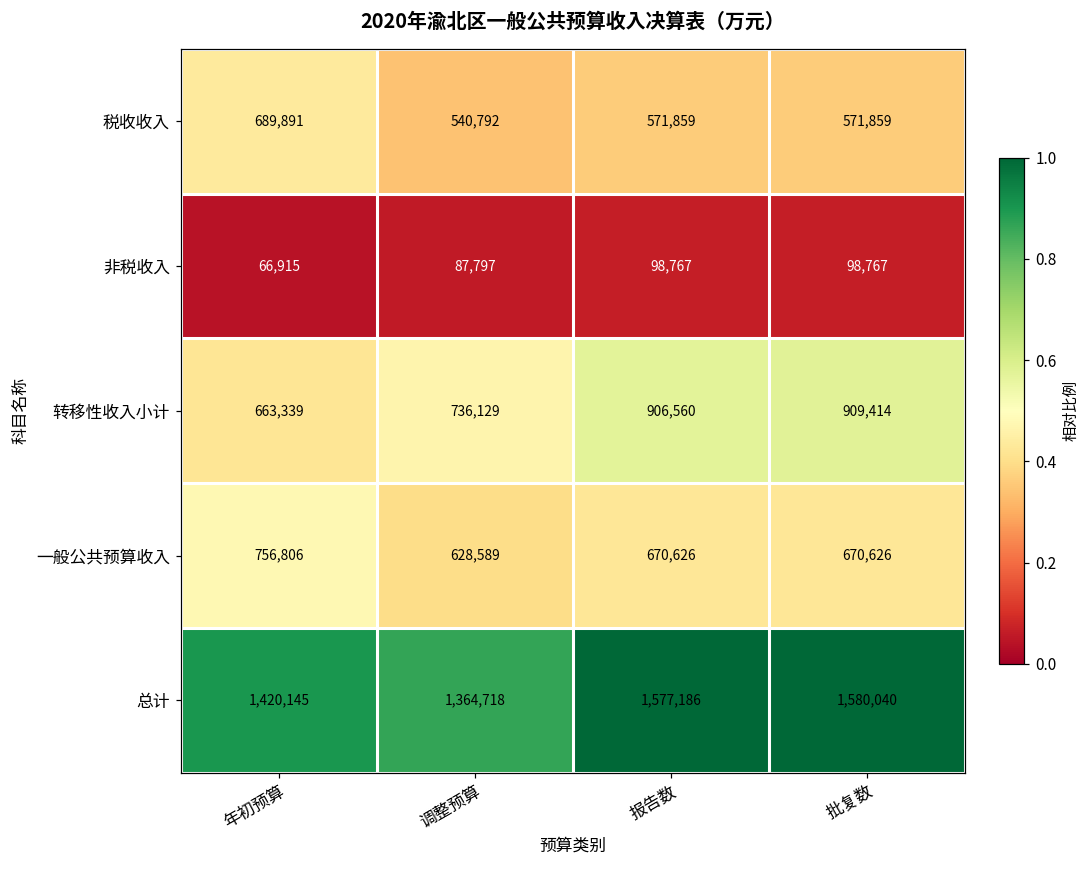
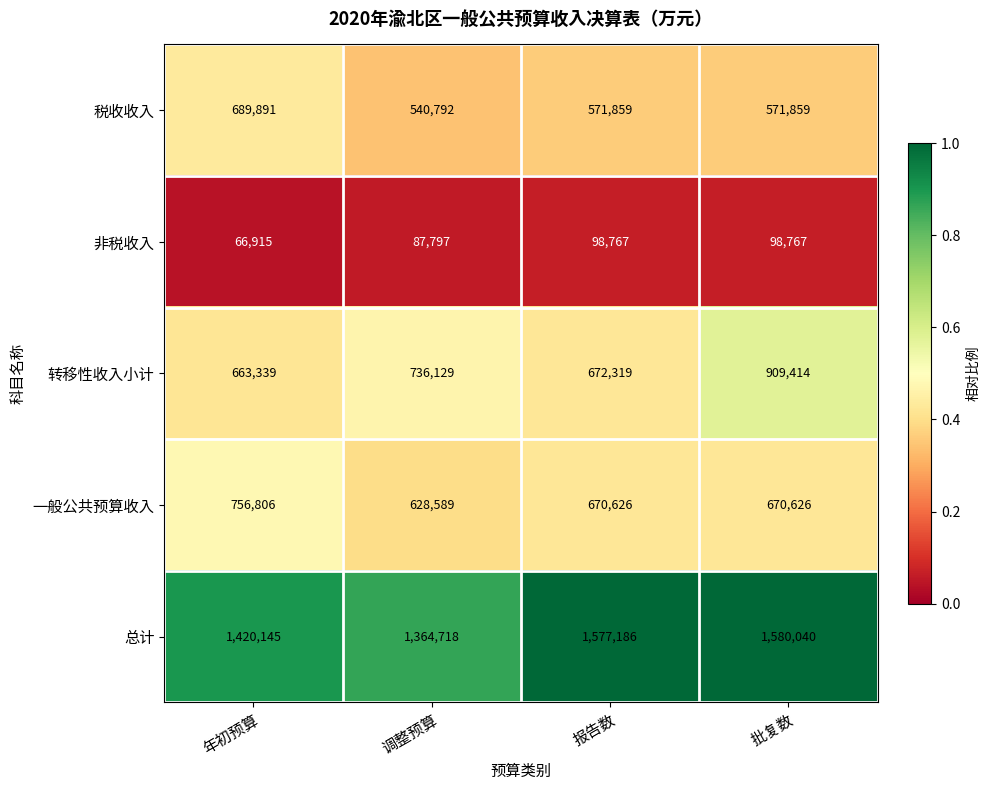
  {
    "税收收入": {
      "年初预算": "689,891",
      "调整预算": "540,792",
      "报告数": "571,859",
      "批复数": "571,859"
    },
    "非税收入": {
      "年初预算": "66,915",
      "调整预算": "87,797",
      "报告数": "98,767",
      "批复数": "98,767"
    },
    "转移性收入小计": {
      "年初预算": "663,339",
      "调整预算": "736,129",
-     "报告数": "906,560",
+     "报告数": "672,319",
      "批复数": "909,414"
    },
    "一般公共预算收入": {
      "年初预算": "756,806",
      "调整预算": "628,589",
      "报告数": "670,626",
      "批复数": "670,626"
    },
    "总计": {
      "年初预算": "1,420,145",
      "调整预算": "1,364,718",
      "报告数": "1,577,186",
      "批复数": "1,580,040"
    }
  }
